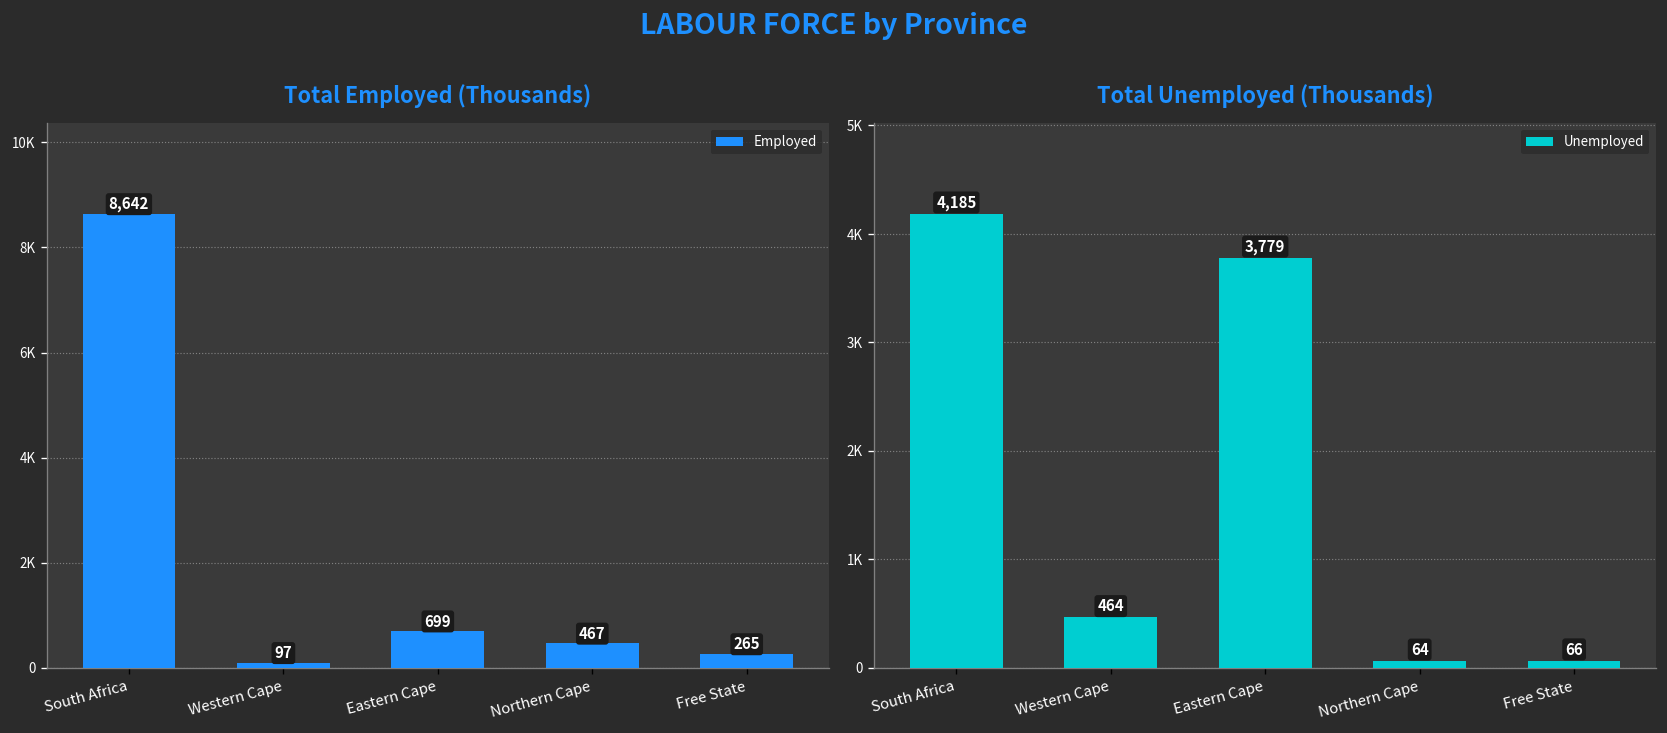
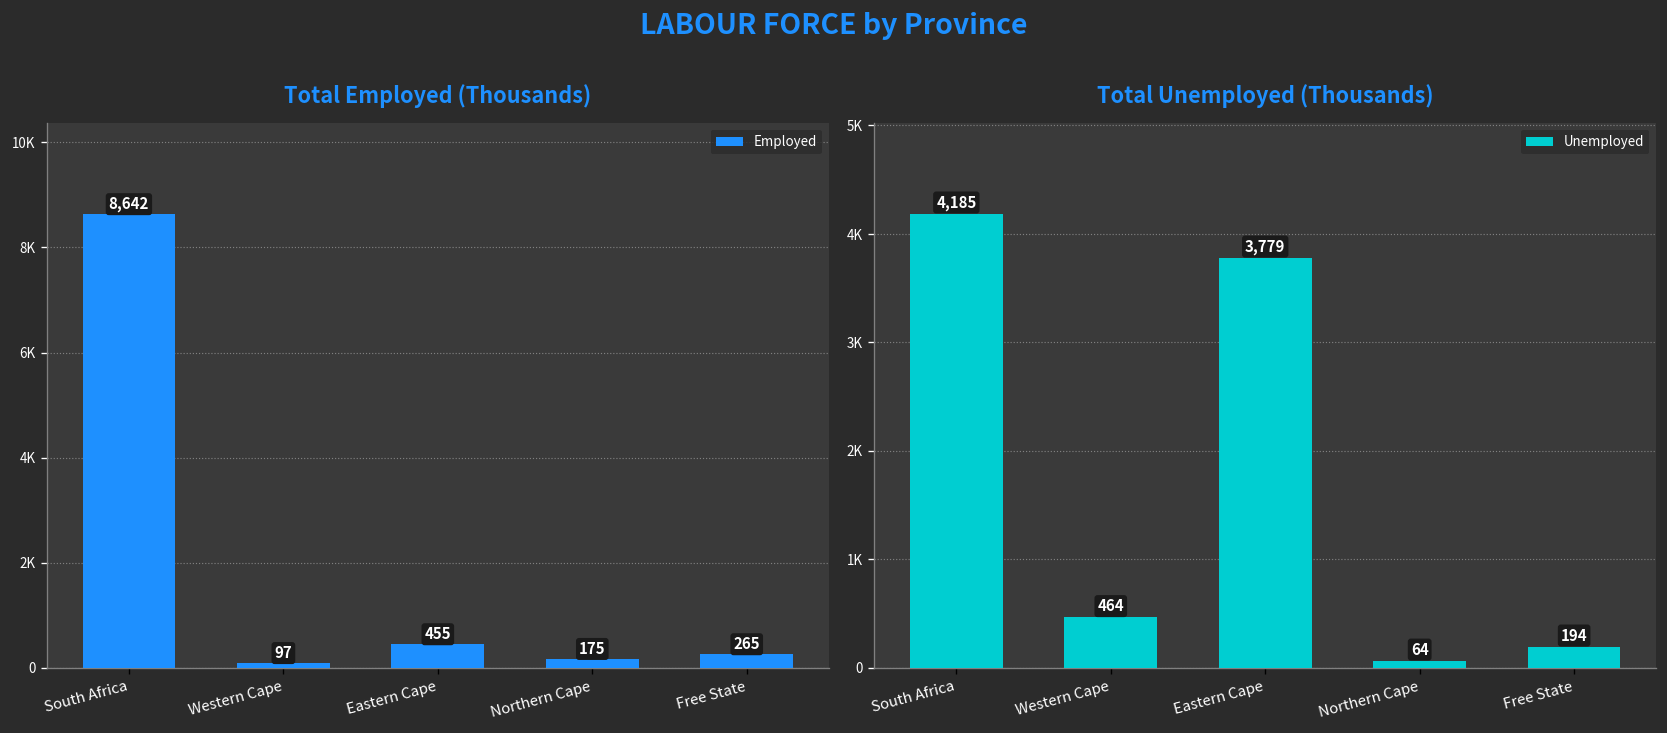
  {
    "Total Employed (Thousands)": {
-     "Eastern Cape": 699,
-     "Northern Cape": 467
+     "Eastern Cape": 455,
+     "Northern Cape": 175
    },
    "Total Unemployed (Thousands)": {
-     "Free State": 66
+     "Free State": 194
    }
  }
